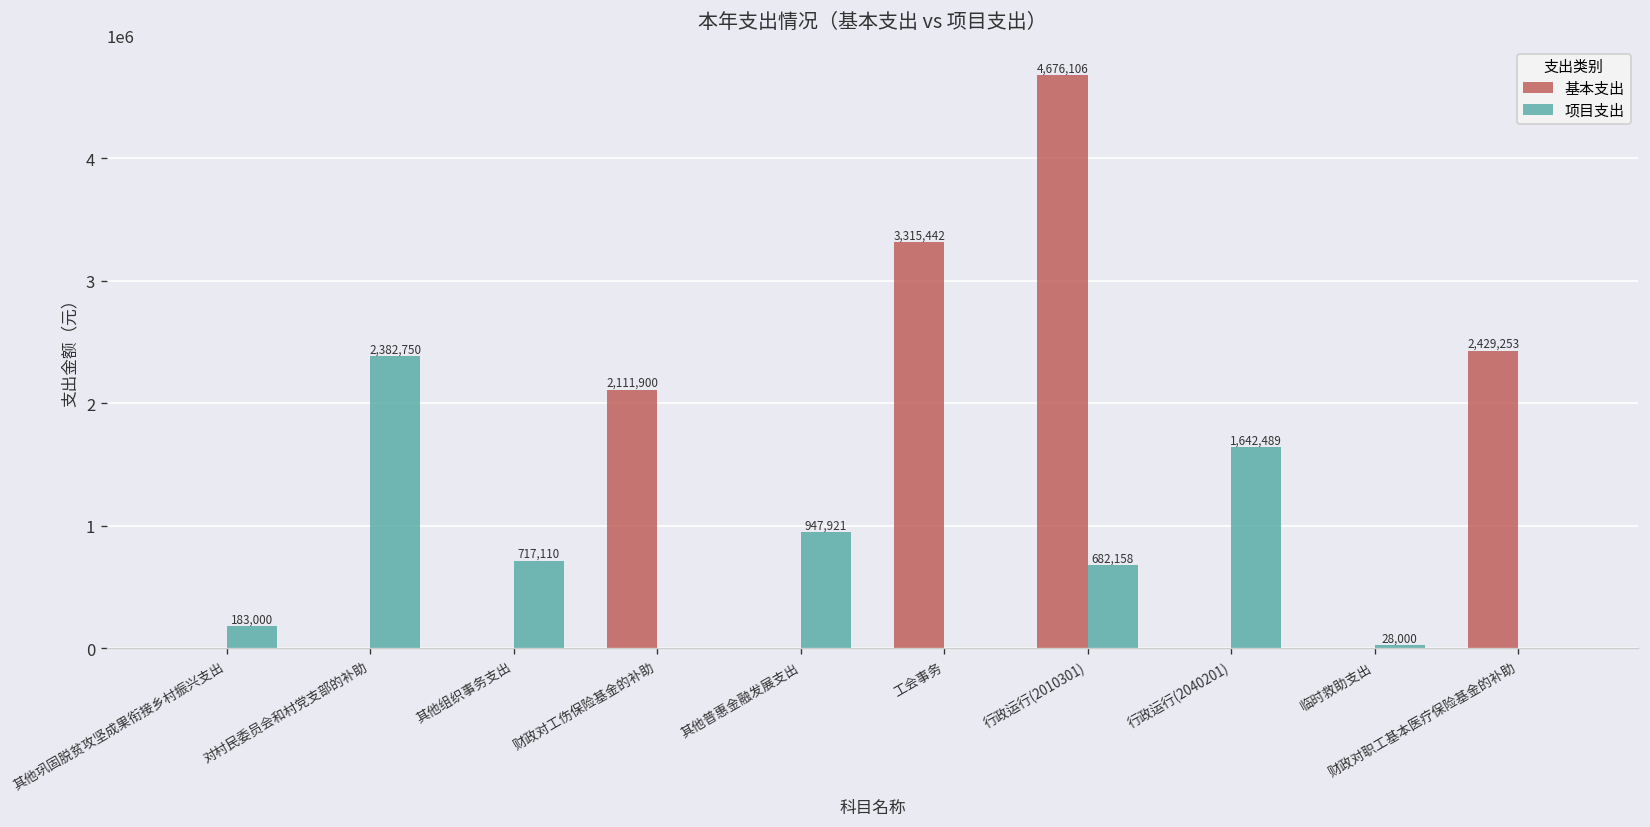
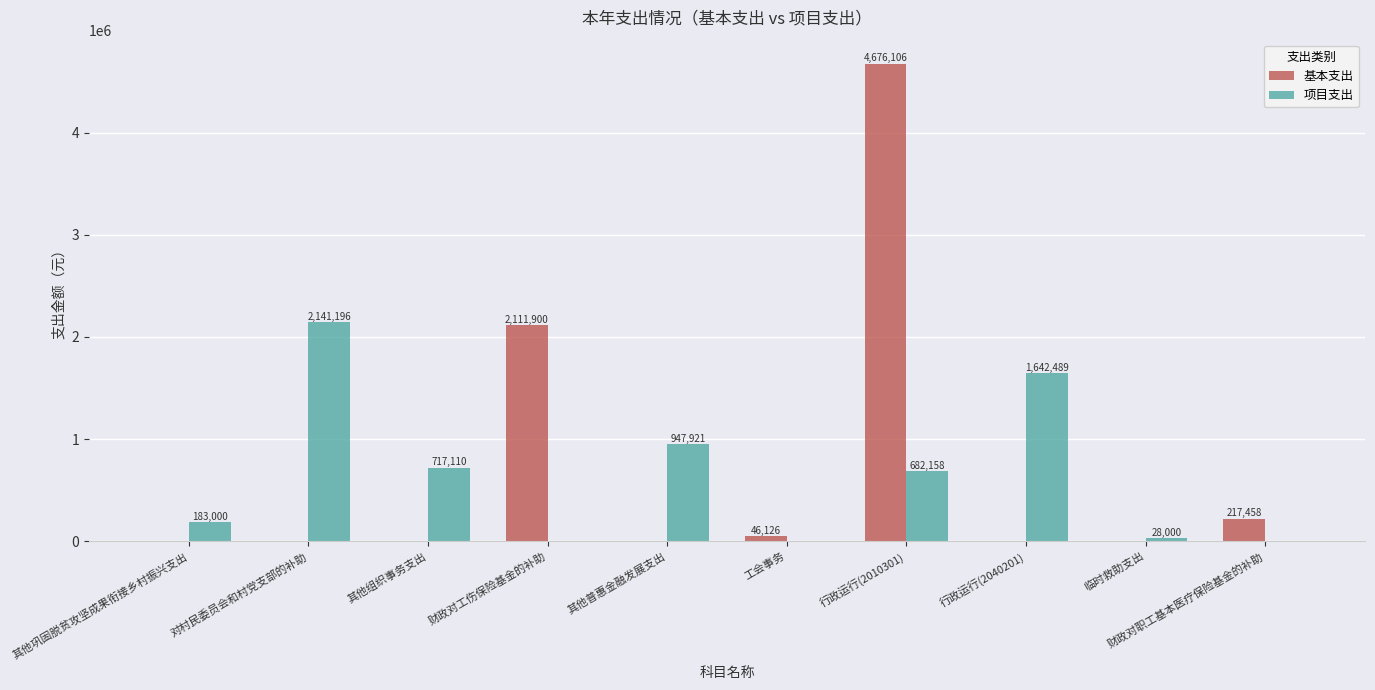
  {
    "基本支出": {
      "财政对工伤保险基金的补助": "2,111,900",
-     "工会事务": "3,315,442",
+     "工会事务": "46,126",
      "行政运行(2010301)": "4,676,106",
-     "财政对职工基本医疗保险基金的补助": "2,429,253"
+     "财政对职工基本医疗保险基金的补助": "217,458"
    },
    "项目支出": {
      "其他巩固脱贫攻坚成果衔接乡村振兴支出": "183,000",
-     "对村民委员会和村党支部的补助": "2,382,750",
+     "对村民委员会和村党支部的补助": "2,141,196",
      "其他组织事务支出": "717,110",
      "其他普惠金融发展支出": "947,921",
      "行政运行(2010301)": "682,158",
      "行政运行(2040201)": "1,642,489",
      "临时救助支出": "28,000"
    }
  }
